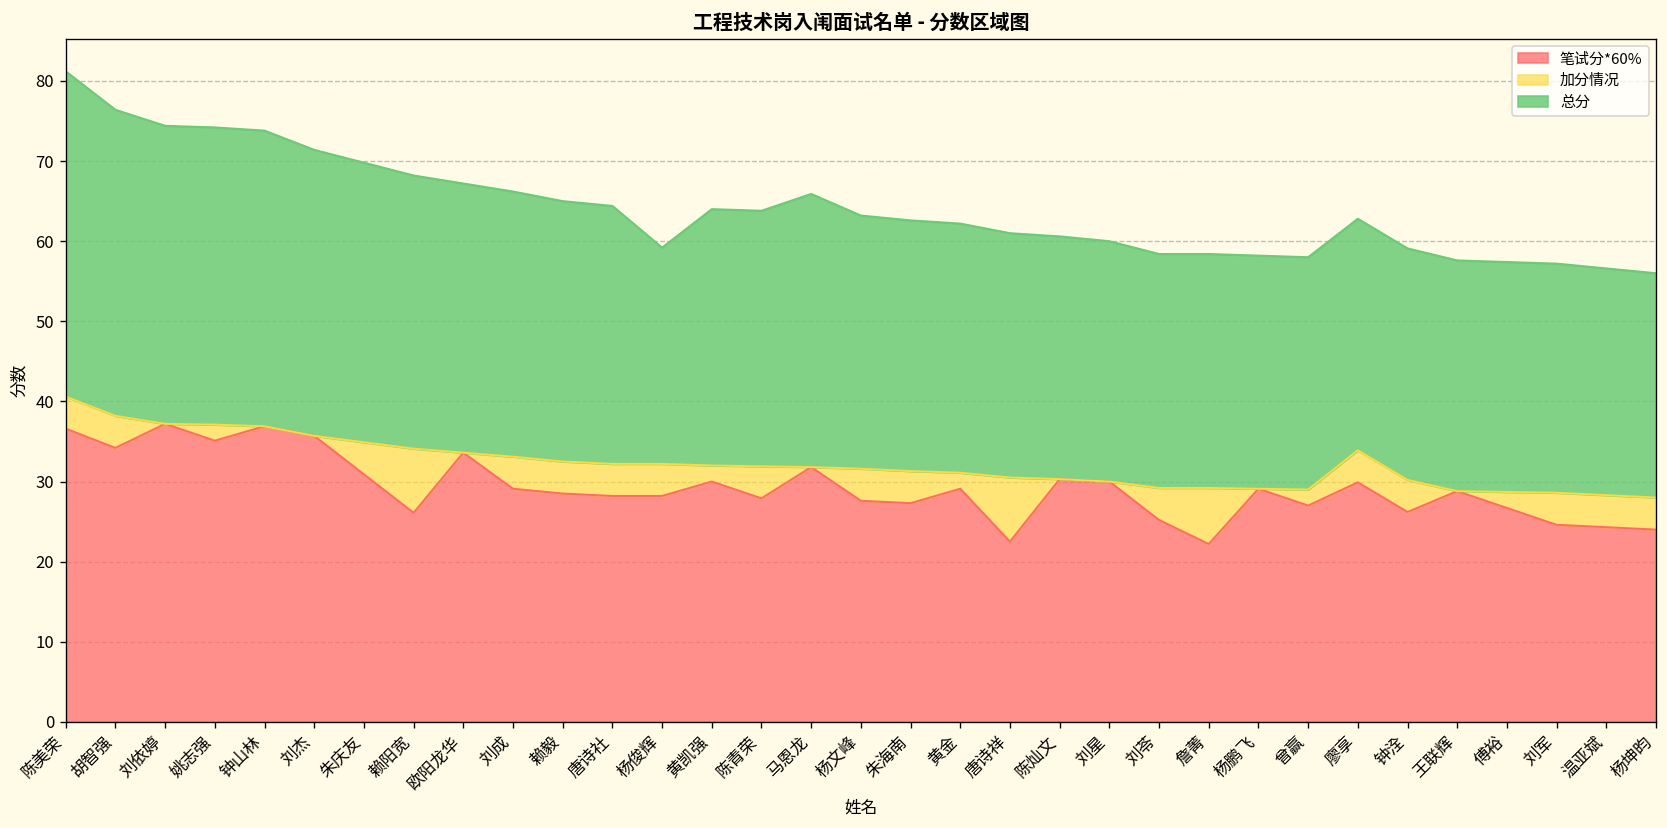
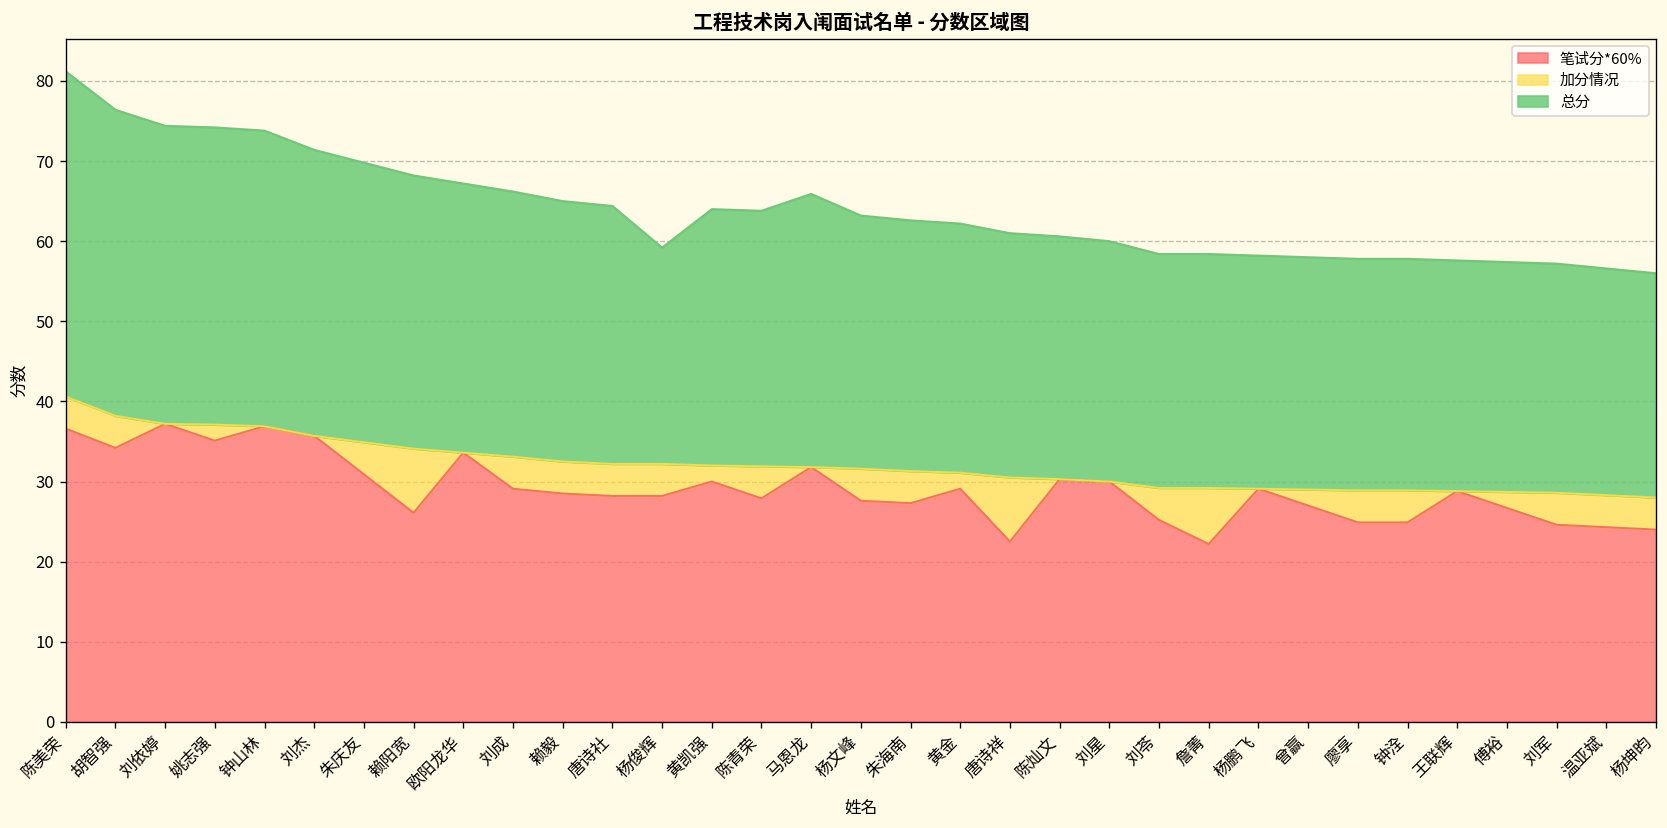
  {
    "笔试分*60%": {
      "陈美荣": 37,
      "胡智强": 34,
      "姚志强": 35,
      "朱庆友": 31,
      "赖阳宽": 26,
      "刘成": 29,
      "赖毅": 29,
      "唐诗社": 28,
      "杨俊辉": 28,
      "黄凯强": 30,
      "陈青荣": 28,
      "杨文峰": 28,
      "朱海南": 27,
      "黄金": 29,
      "唐诗祥": 23,
      "刘苓": 25,
      "詹菁": 22,
      "曾赢": 27,
-     "廖享": 30,
-     "钟洤": 26,
+     "廖享": 25,
+     "钟洤": 25,
      "傅裕": 27,
      "刘军": 25,
      "温亚斌": 24,
      "杨坤昀": 24
    },
    "加分情况": {
      "陈美荣": 41,
      "胡智强": 38,
      "姚志强": 37,
      "朱庆友": 35,
      "赖阳宽": 34,
      "刘成": 33,
      "赖毅": 33,
      "唐诗社": 32,
      "杨俊辉": 32,
      "黄凯强": 32,
      "陈青荣": 32,
      "杨文峰": 32,
      "朱海南": 31,
      "黄金": 31,
      "唐诗祥": 31,
      "刘苓": 29,
      "詹菁": 29,
      "曾赢": 29,
      "傅裕": 29,
      "刘军": 29,
      "温亚斌": 28,
      "杨坤昀": 28
    },
    "总分": {
      "陈美荣": 41,
      "胡智强": 38,
      "刘依婷": 37,
      "姚志强": 37,
      "钟山林": 37,
      "刘杰": 36,
      "朱庆友": 35,
      "赖阳宽": 34,
      "欧阳龙华": 34,
      "刘成": 33,
      "赖毅": 33,
      "唐诗社": 32,
      "杨俊辉": 27,
      "黄凯强": 32,
      "陈青荣": 32,
      "马恩龙": 34,
      "杨文峰": 32,
      "朱海南": 31,
      "黄金": 31,
      "唐诗祥": 31,
      "陈灿文": 30,
      "刘星": 30,
      "刘苓": 29,
      "詹菁": 29,
      "杨鹏飞": 29,
      "曾赢": 29,
      "廖享": 29,
      "钟洤": 29,
      "王联辉": 29,
      "傅裕": 29,
      "刘军": 29,
      "温亚斌": 28,
      "杨坤昀": 28
    }
  }
